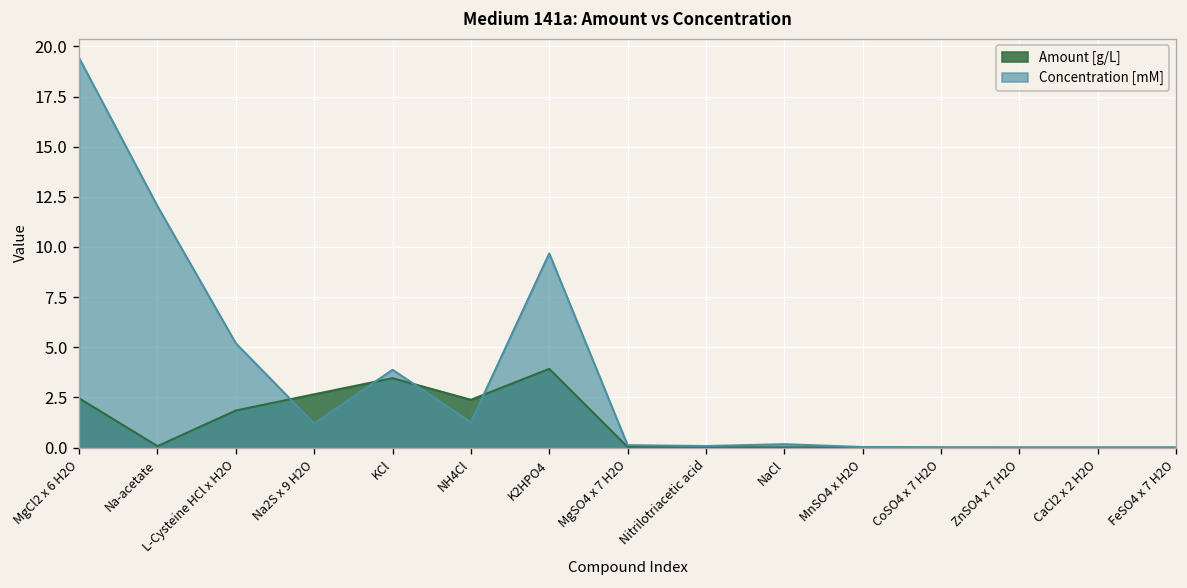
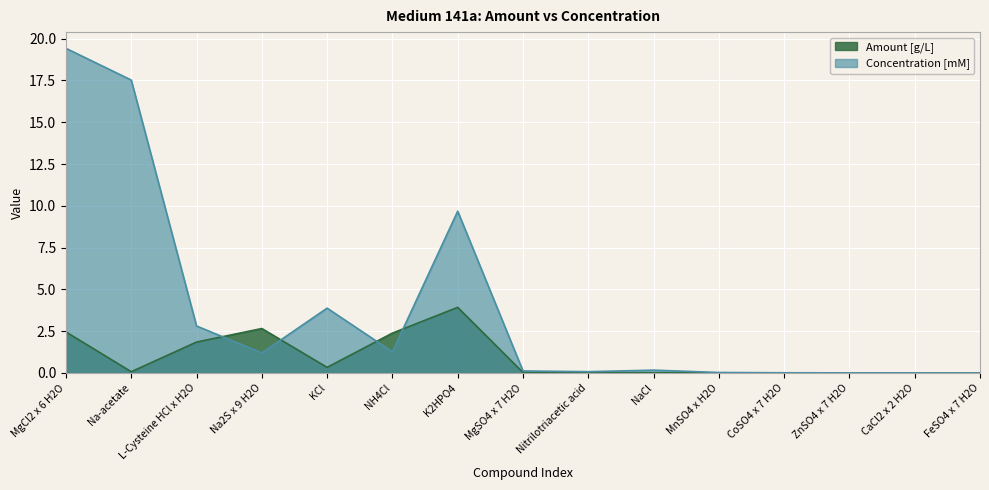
  {
    "Amount [g/L]": {
      "MgCl2 x 6 H2O": 2.5,
      "Na-acetate": 0.1,
      "L-Cysteine HCl x H2O": 1.8,
      "Na2S x 9 H2O": 2.7,
-     "KCl": 3.5,
+     "KCl": 0.3,
      "NH4Cl": 2.4,
      "K2HPO4": 3.9,
      "NaCl": 0.0
    },
    "Concentration [mM]": {
      "MgCl2 x 6 H2O": 19.4,
-     "Na-acetate": 12.0,
-     "L-Cysteine HCl x H2O": 5.2,
+     "Na-acetate": 17.5,
+     "L-Cysteine HCl x H2O": 2.8,
      "Na2S x 9 H2O": 1.2,
      "KCl": 3.9,
      "NH4Cl": 1.3,
      "K2HPO4": 9.7,
      "NaCl": 0.2
    }
  }
